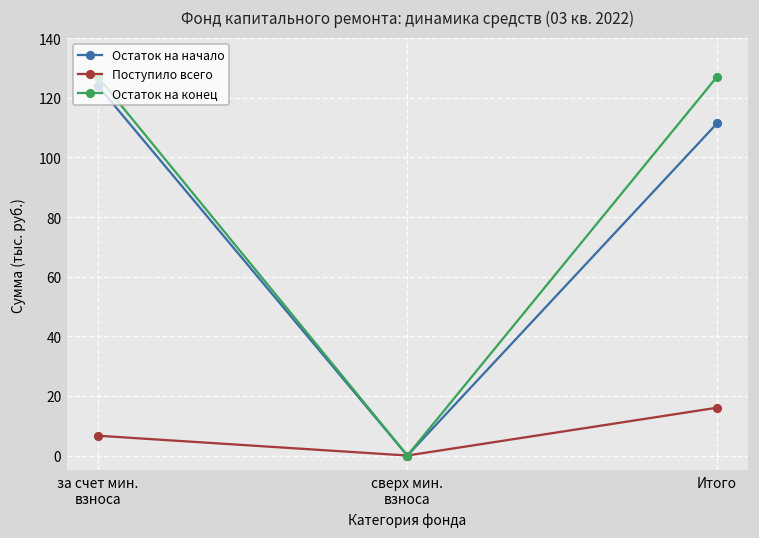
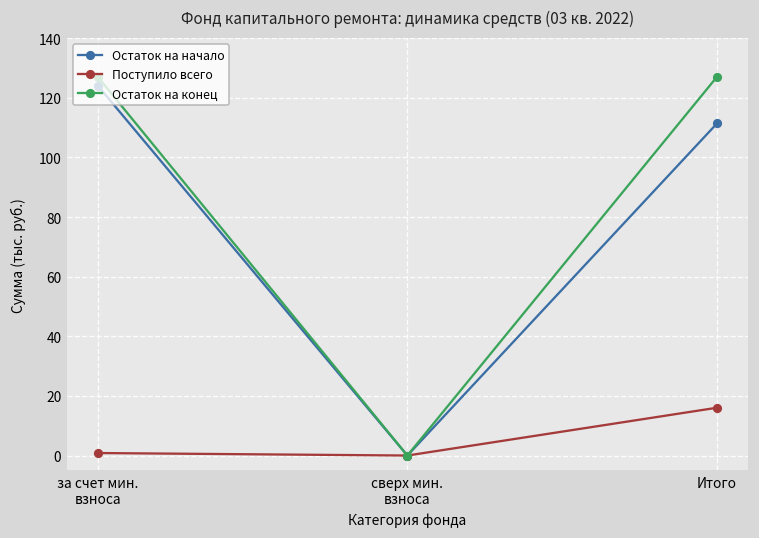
  {
    "Остаток на начало": {
      "Итого": 111
    },
    "Поступило всего": {
-     "за счет мин. взноса": 7,
+     "за счет мин. взноса": 1,
      "Итого": 16
    },
    "Остаток на конец": {
      "Итого": 127
    }
  }
